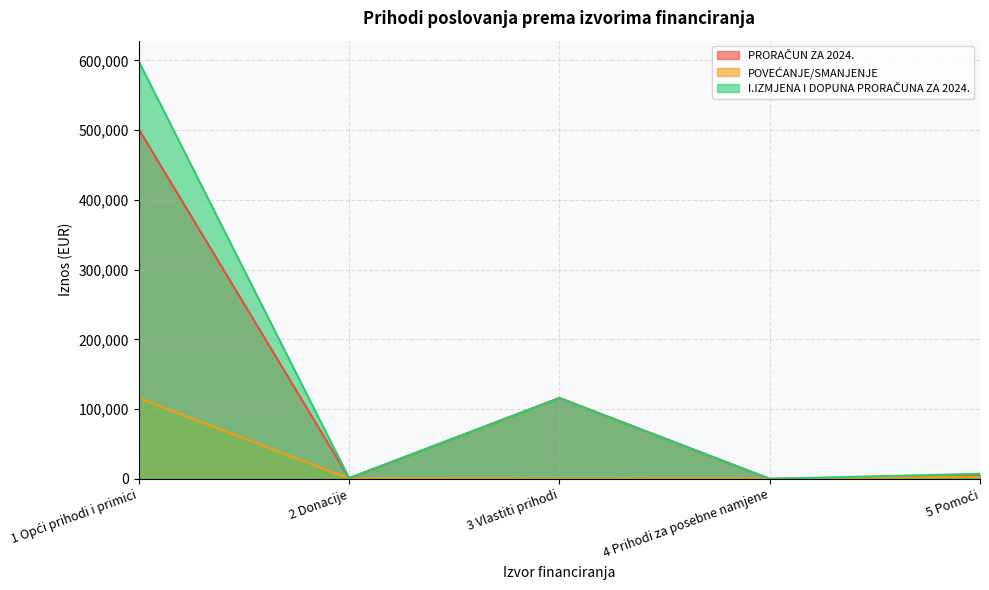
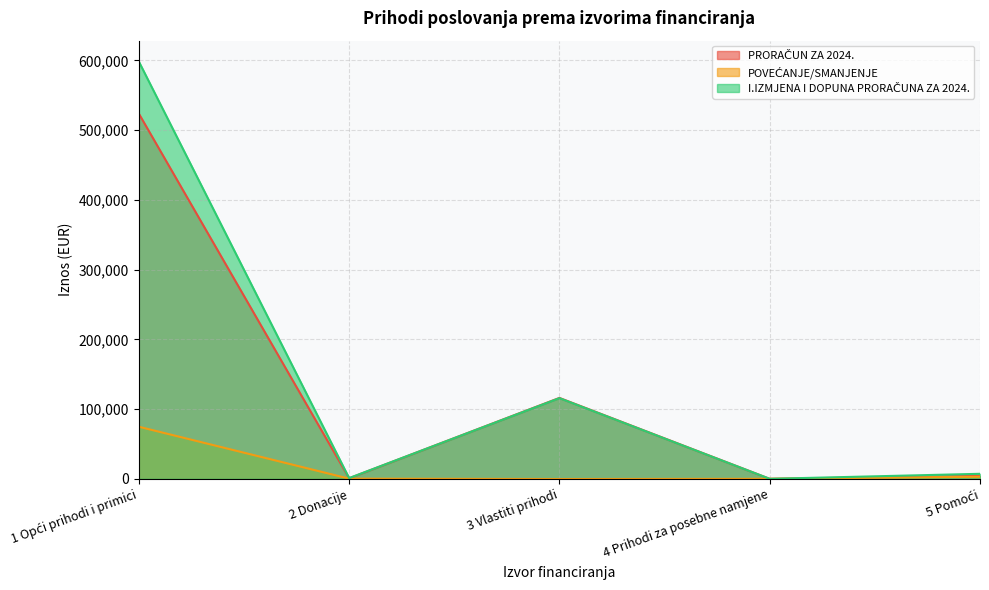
  {
    "PRORAČUN ZA 2024.": {
-     "1 Opći prihodi i primici": "500,000"
+     "1 Opći prihodi i primici": "520,000"
    },
    "POVEĆANJE/SMANJENJE": {
-     "1 Opći prihodi i primici": "120,000",
+     "1 Opći prihodi i primici": "70,000",
      "3 Vlastiti prihodi": "0"
    },
    "I.IZMJENA I DOPUNA PRORAČUNA ZA 2024.": {
      "1 Opći prihodi i primici": "600,000"
    }
  }
